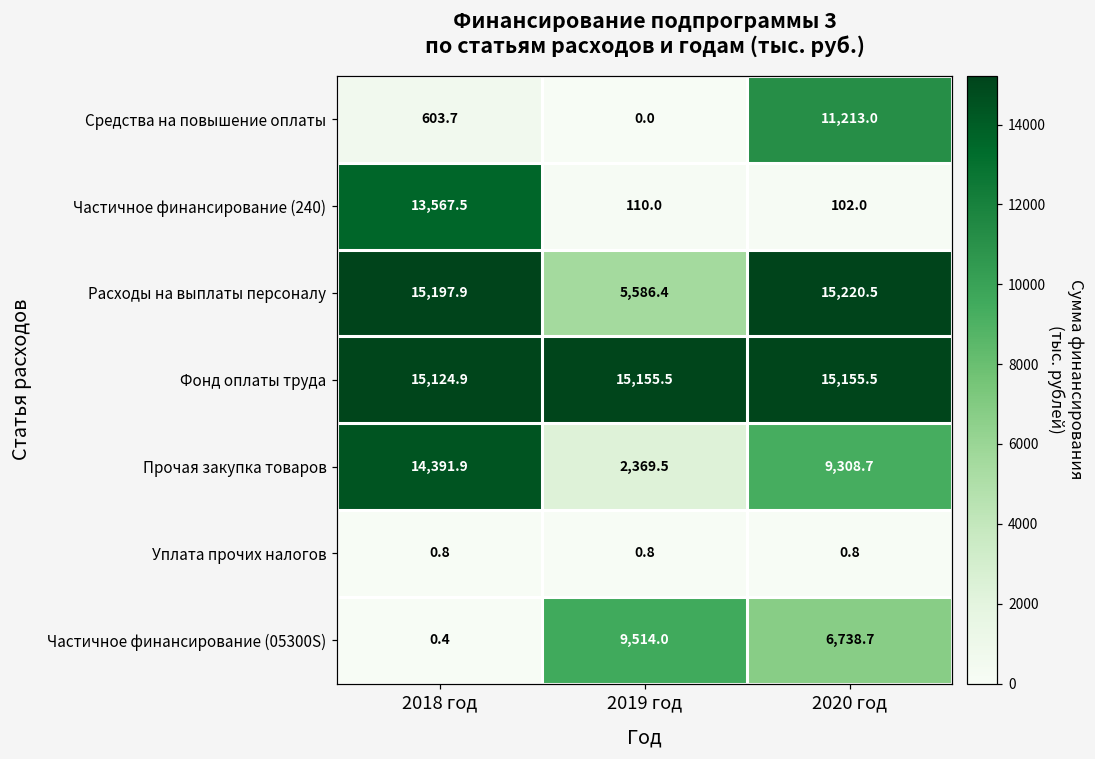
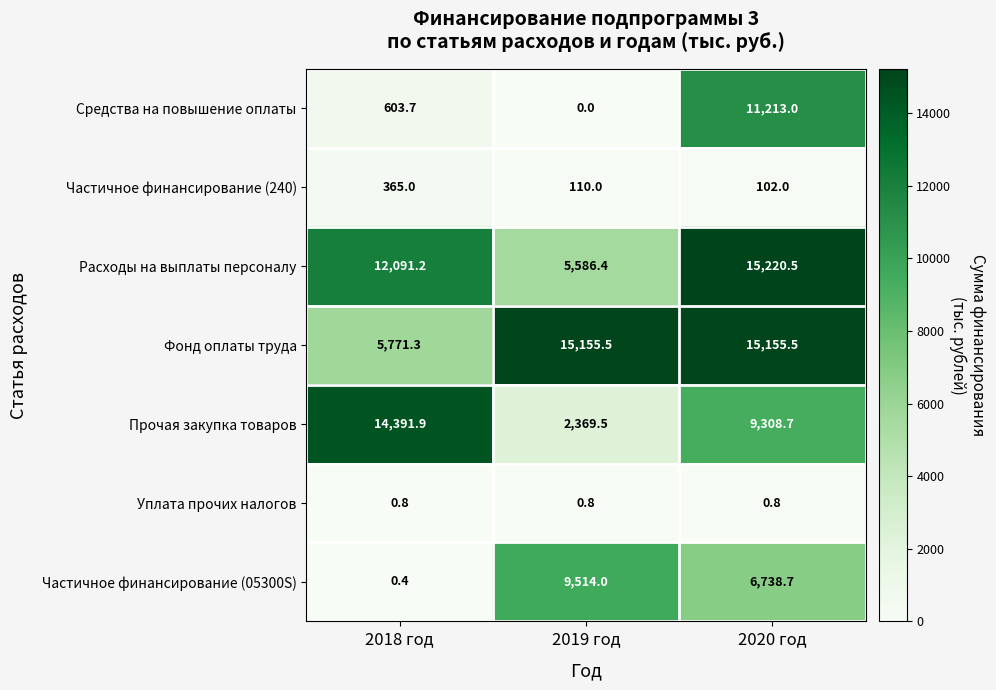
  {
    "Средства на повышение оплаты": {
      "2018 год": "603.7",
      "2019 год": "0.0",
      "2020 год": "11,213.0"
    },
    "Частичное финансирование (240)": {
-     "2018 год": "13,567.5",
+     "2018 год": "365.0",
      "2019 год": "110.0",
      "2020 год": "102.0"
    },
    "Расходы на выплаты персоналу": {
-     "2018 год": "15,197.9",
+     "2018 год": "12,091.2",
      "2019 год": "5,586.4",
      "2020 год": "15,220.5"
    },
    "Фонд оплаты труда": {
-     "2018 год": "15,124.9",
+     "2018 год": "5,771.3",
      "2019 год": "15,155.5",
      "2020 год": "15,155.5"
    },
    "Прочая закупка товаров": {
      "2018 год": "14,391.9",
      "2019 год": "2,369.5",
      "2020 год": "9,308.7"
    },
    "Уплата прочих налогов": {
      "2018 год": "0.8",
      "2019 год": "0.8",
      "2020 год": "0.8"
    },
    "Частичное финансирование (05300S)": {
      "2018 год": "0.4",
      "2019 год": "9,514.0",
      "2020 год": "6,738.7"
    }
  }
